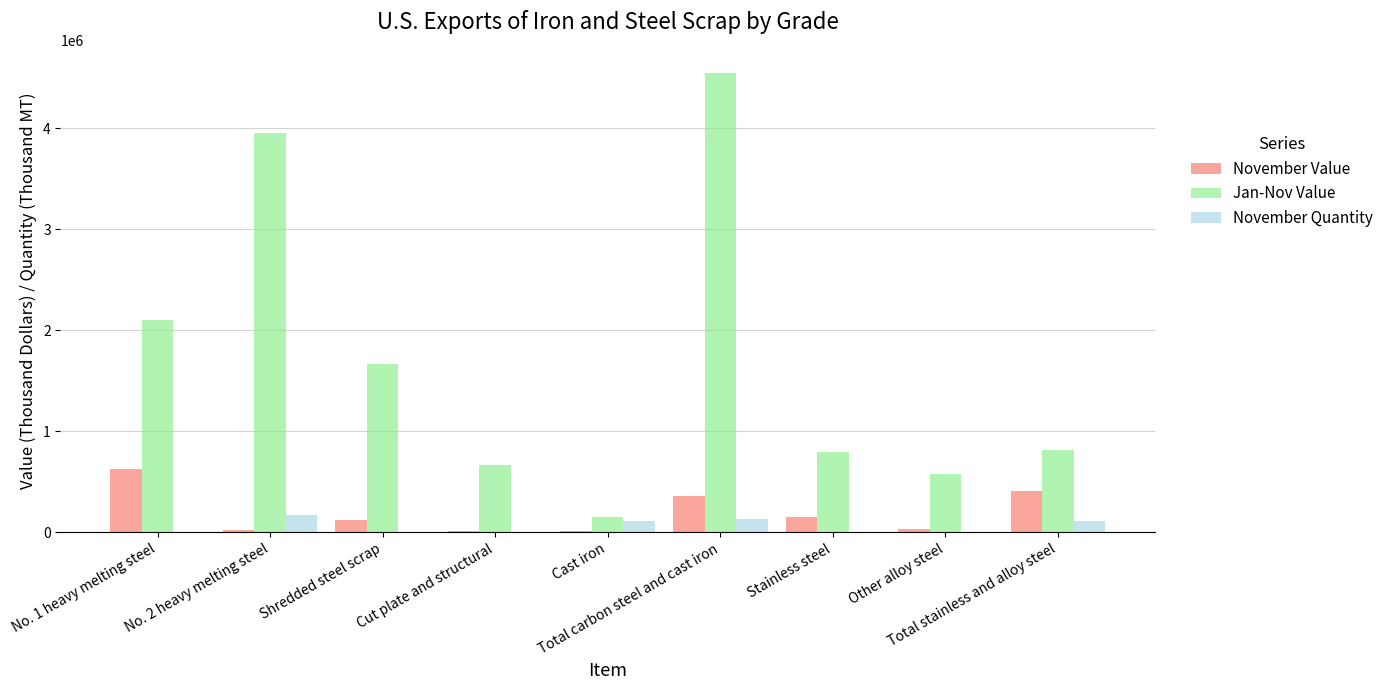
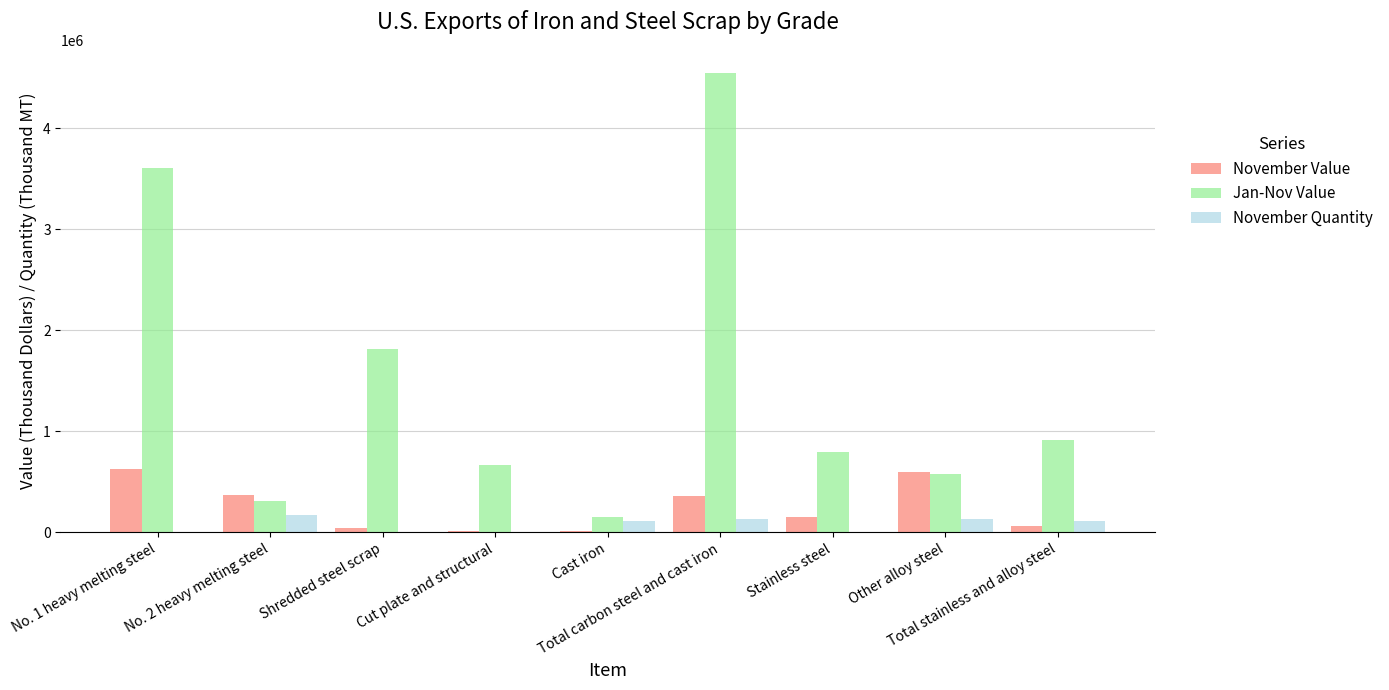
  {
    "November Value": {
      "No. 1 heavy melting steel": 630000,
-     "No. 2 heavy melting steel": 30000,
-     "Shredded steel scrap": 130000,
+     "No. 2 heavy melting steel": 370000,
+     "Shredded steel scrap": 40000,
      "Total carbon steel and cast iron": 360000,
      "Stainless steel": 150000,
-     "Other alloy steel": 30000,
-     "Total stainless and alloy steel": 410000
+     "Other alloy steel": 600000,
+     "Total stainless and alloy steel": 60000
    },
    "Jan-Nov Value": {
-     "No. 1 heavy melting steel": 2100000,
-     "No. 2 heavy melting steel": 3950000,
-     "Shredded steel scrap": 1670000,
+     "No. 1 heavy melting steel": 3610000,
+     "No. 2 heavy melting steel": 310000,
+     "Shredded steel scrap": 1810000,
      "Cut plate and structural": 670000,
      "Cast iron": 160000,
      "Total carbon steel and cast iron": 4550000,
      "Stainless steel": 790000,
      "Other alloy steel": 580000,
-     "Total stainless and alloy steel": 820000
+     "Total stainless and alloy steel": 920000
    },
    "November Quantity": {
      "No. 2 heavy melting steel": 170000,
      "Cast iron": 120000,
      "Total carbon steel and cast iron": 130000,
-     "Other alloy steel": 0,
+     "Other alloy steel": 140000,
      "Total stainless and alloy steel": 110000
    }
  }
